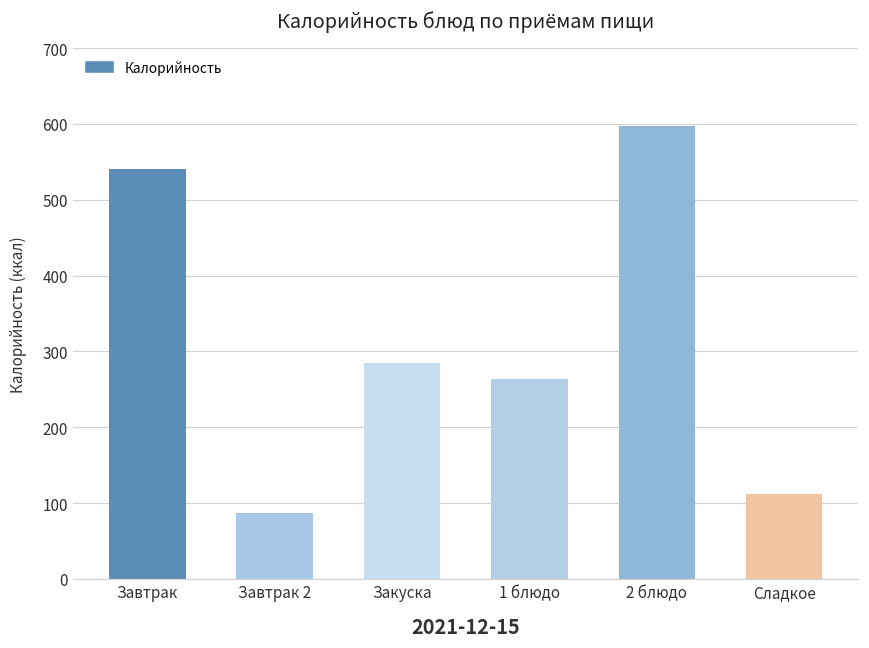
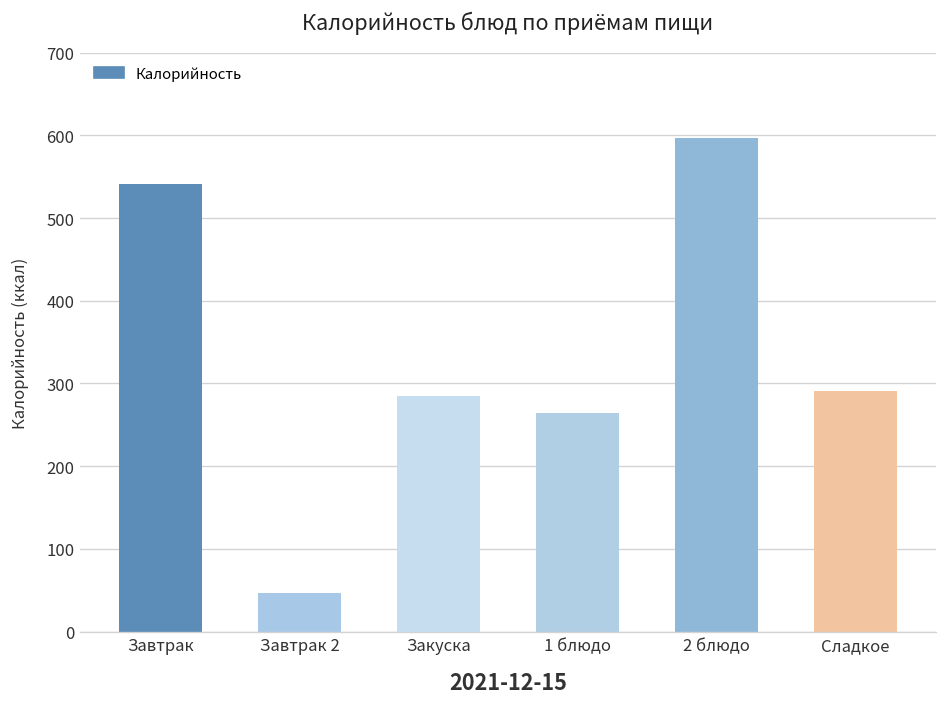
  {
    "Завтрак": 540,
-   "Завтрак 2": 90,
+   "Завтрак 2": 50,
    "Закуска": 290,
    "1 блюдо": 260,
    "2 блюдо": 600,
-   "Сладкое": 110
+   "Сладкое": 290
  }
